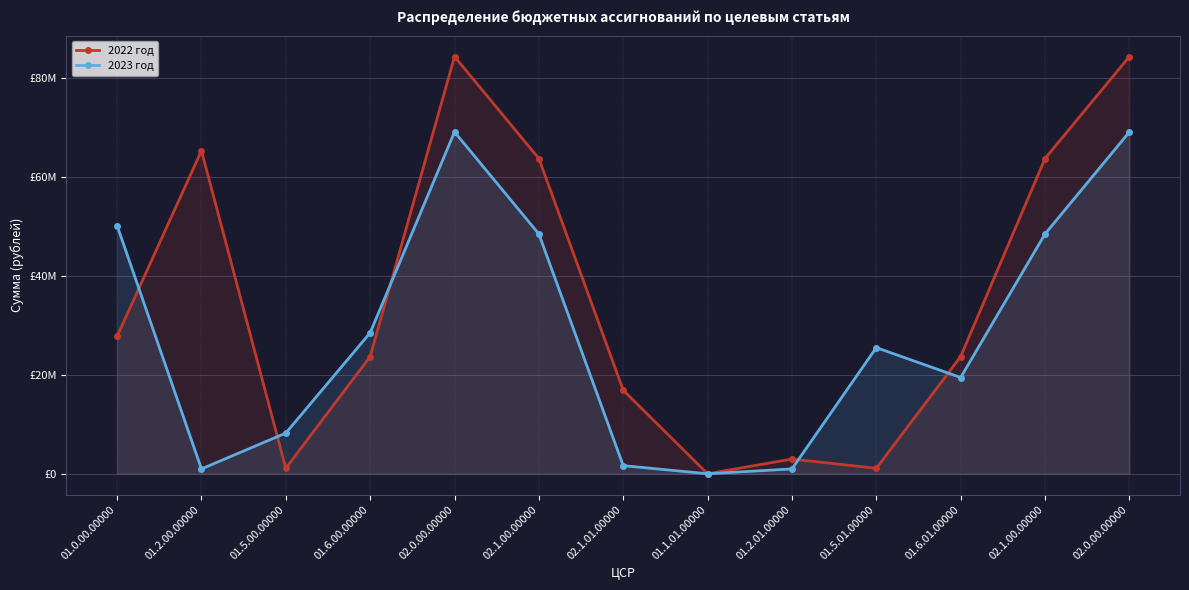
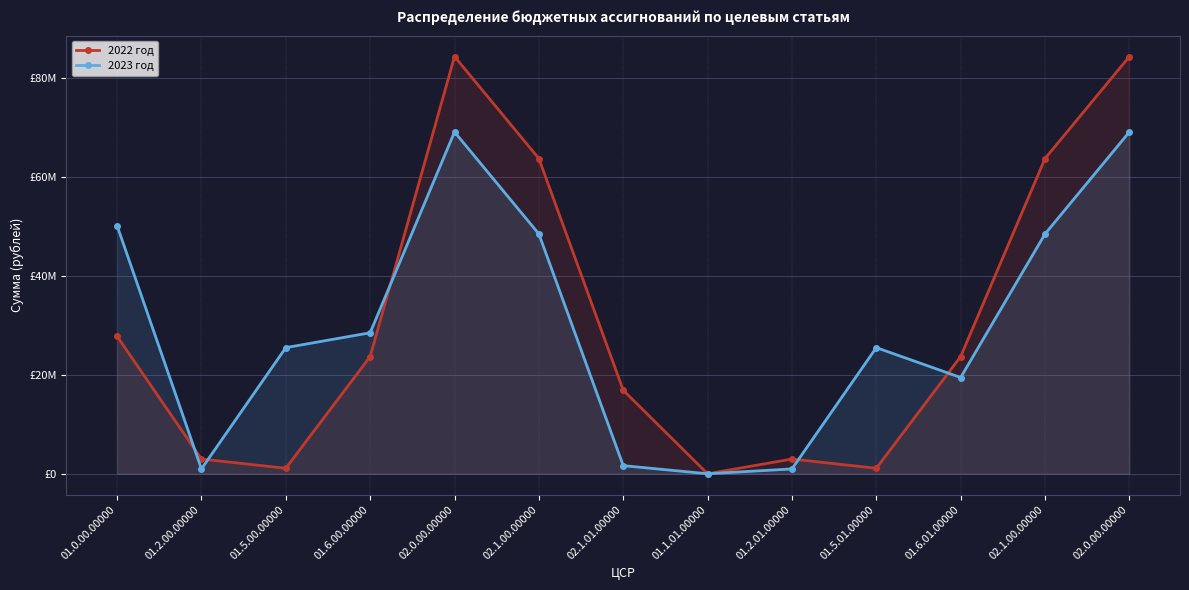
  {
    "2022 год": {
      "01.0.00.00000": "£28000000",
-     "01.2.00.00000": "£65000000",
+     "01.2.00.00000": "£3000000",
      "01.5.00.00000": "£1000000",
      "01.6.00.00000": "£24000000",
      "02.1.01.00000": "£17000000",
      "01.2.01.00000": "£3000000",
      "01.5.01.00000": "£1000000",
      "01.6.01.00000": "£24000000"
    },
    "2023 год": {
      "01.0.00.00000": "£50000000",
      "01.2.00.00000": "£1000000",
-     "01.5.00.00000": "£8000000",
+     "01.5.00.00000": "£25000000",
      "01.6.00.00000": "£28000000",
      "02.1.01.00000": "£2000000",
      "01.2.01.00000": "£1000000",
      "01.5.01.00000": "£25000000",
      "01.6.01.00000": "£19000000"
    }
  }
